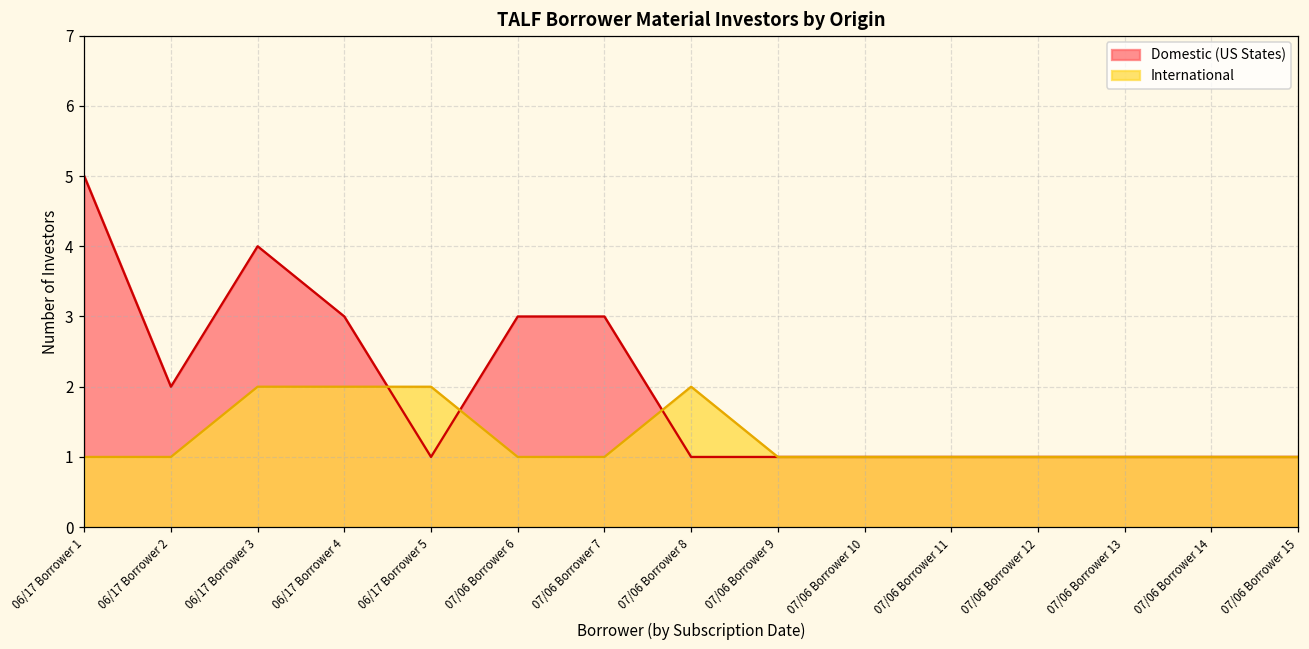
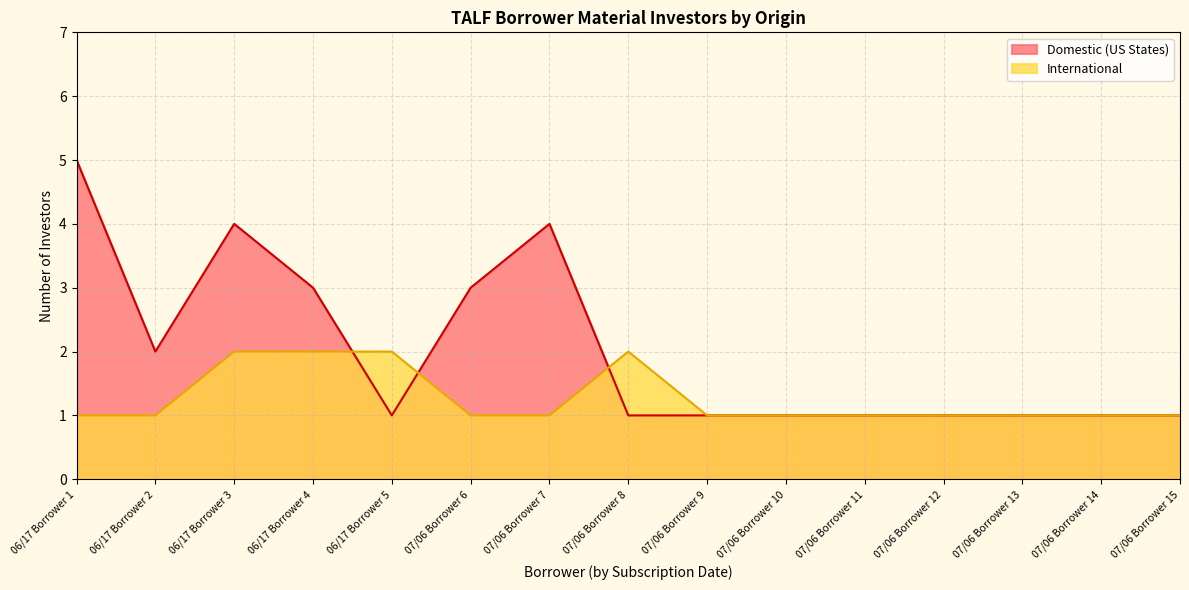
  {
    "Domestic (US States)": {
      "06/17 Borrower 1": 5,
      "06/17 Borrower 2": 2,
      "06/17 Borrower 3": 4,
      "06/17 Borrower 4": 3,
      "06/17 Borrower 5": 1,
      "07/06 Borrower 6": 3,
-     "07/06 Borrower 7": 3,
+     "07/06 Borrower 7": 4,
      "07/06 Borrower 8": 1
    },
    "International": {
      "06/17 Borrower 1": 1,
      "06/17 Borrower 2": 1,
      "06/17 Borrower 3": 2,
      "06/17 Borrower 4": 2,
      "06/17 Borrower 5": 2,
      "07/06 Borrower 6": 1,
      "07/06 Borrower 7": 1,
      "07/06 Borrower 8": 2
    }
  }
